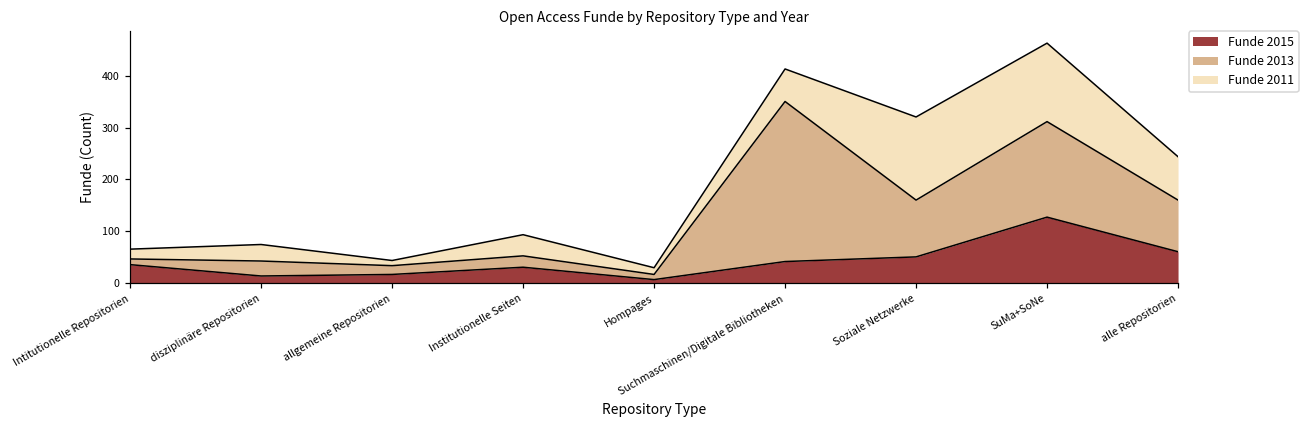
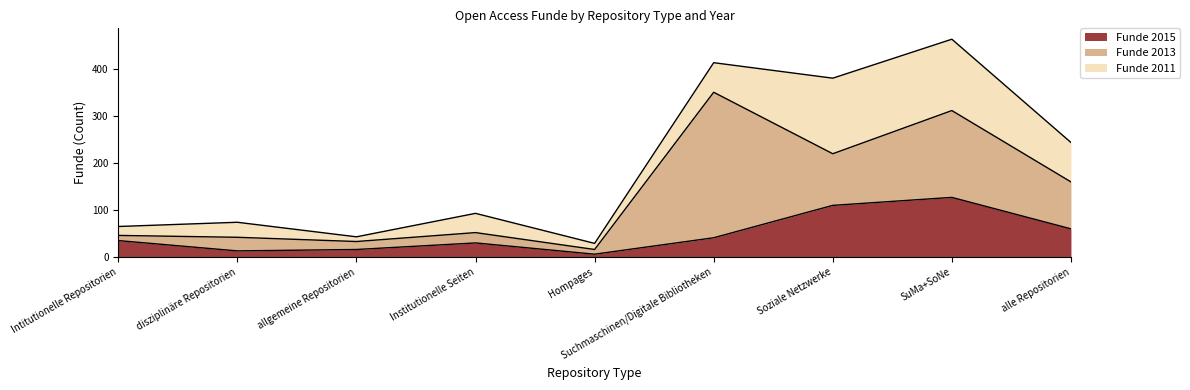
  {
    "Funde 2015": {
      "Intitutionelle Repositorien": 40,
      "disziplinäre Repositorien": 10,
      "allgemeine Repositorien": 20,
      "Institutionelle Seiten": 30,
      "Hompages": 10,
      "Suchmaschinen/Digitale Bibliotheken": 40,
-     "Soziale Netzwerke": 50,
+     "Soziale Netzwerke": 110,
      "SuMa+SoNe": 130,
      "alle Repositorien": 60
    },
    "Funde 2013": {
      "Intitutionelle Repositorien": 10,
      "disziplinäre Repositorien": 30,
      "allgemeine Repositorien": 20,
      "Institutionelle Seiten": 20,
      "Hompages": 10,
      "Suchmaschinen/Digitale Bibliotheken": 310,
      "Soziale Netzwerke": 110,
      "SuMa+SoNe": 190,
      "alle Repositorien": 100
    },
    "Funde 2011": {
      "Intitutionelle Repositorien": 20,
      "disziplinäre Repositorien": 30,
      "allgemeine Repositorien": 10,
      "Institutionelle Seiten": 40,
      "Hompages": 10,
      "Suchmaschinen/Digitale Bibliotheken": 60,
      "Soziale Netzwerke": 160,
      "SuMa+SoNe": 150,
      "alle Repositorien": 80
    }
  }
